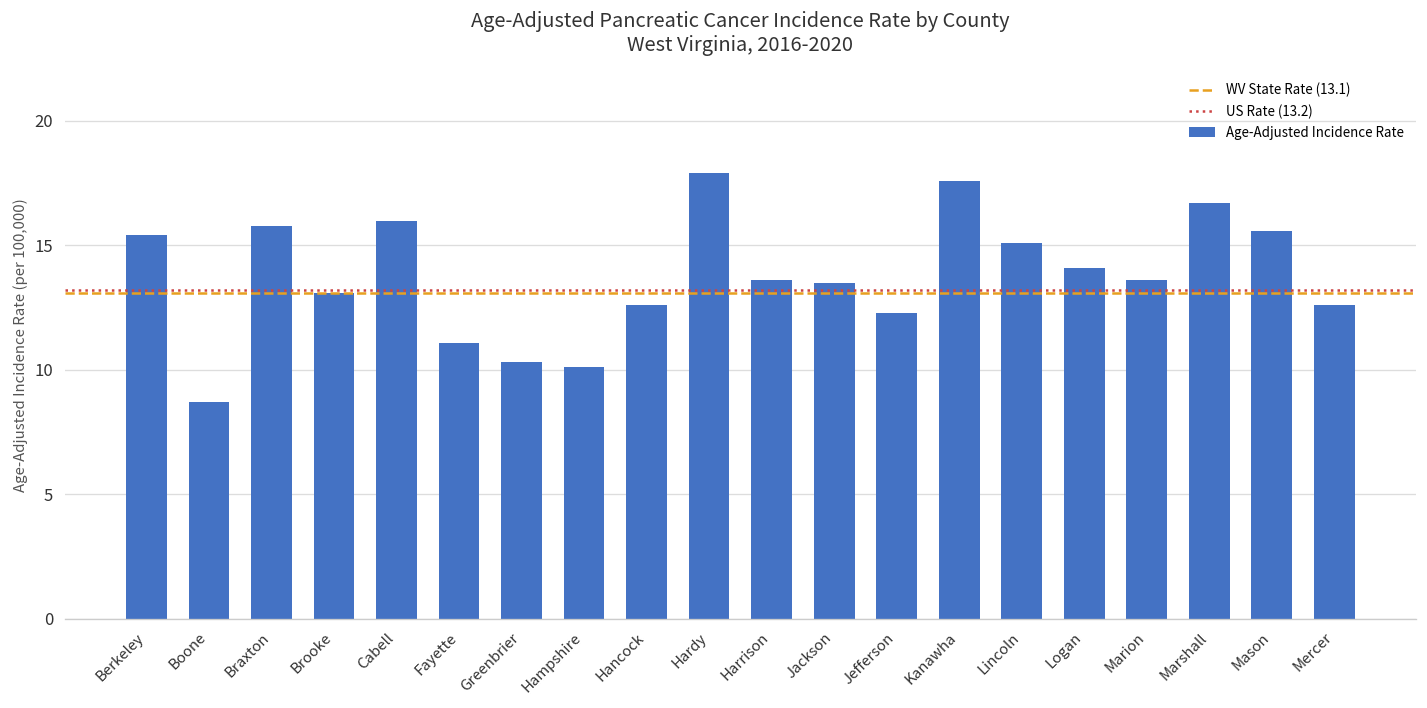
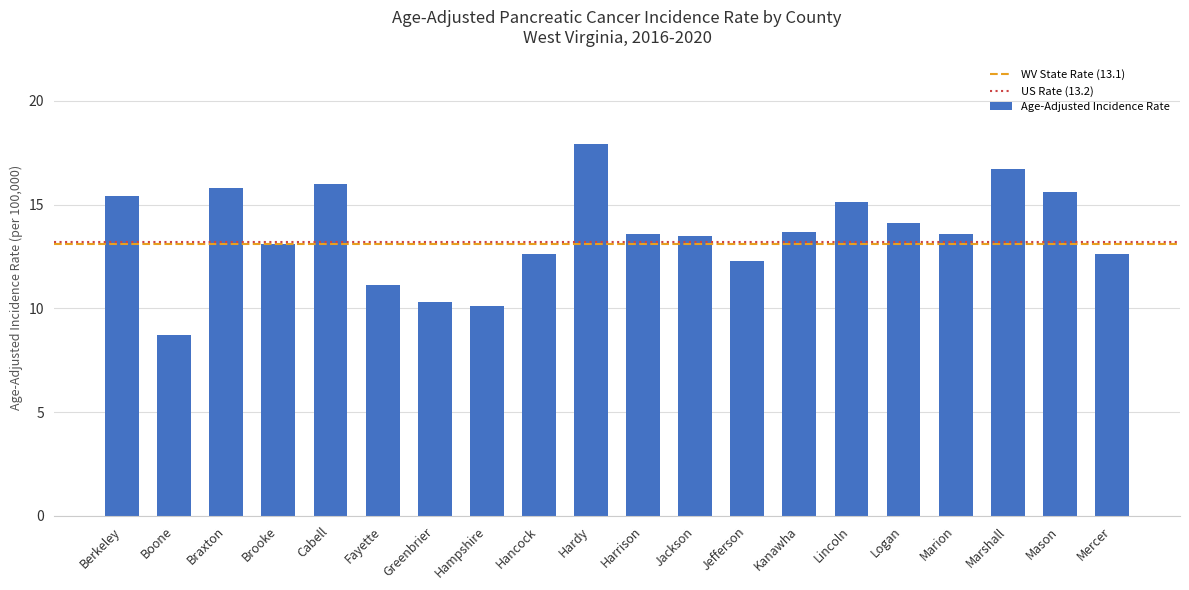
  {
    "Berkeley": 15.4,
    "Boone": 8.7,
    "Braxton": 15.8,
    "Brooke": 13.1,
    "Cabell": 16.0,
    "Fayette": 11.1,
    "Greenbrier": 10.3,
    "Hampshire": 10.1,
    "Hancock": 12.6,
    "Hardy": 17.9,
    "Harrison": 13.6,
    "Jackson": 13.5,
    "Jefferson": 12.3,
-   "Kanawha": 17.6,
+   "Kanawha": 13.7,
    "Lincoln": 15.1,
    "Logan": 14.1,
    "Marion": 13.6,
    "Marshall": 16.7,
    "Mason": 15.6,
    "Mercer": 12.6
  }
